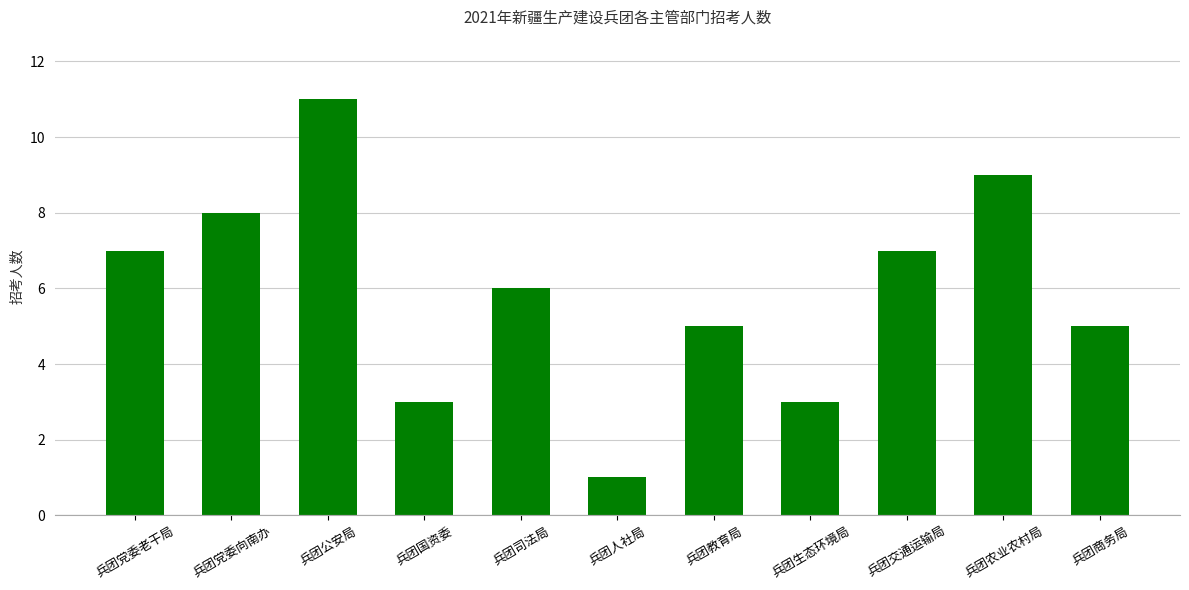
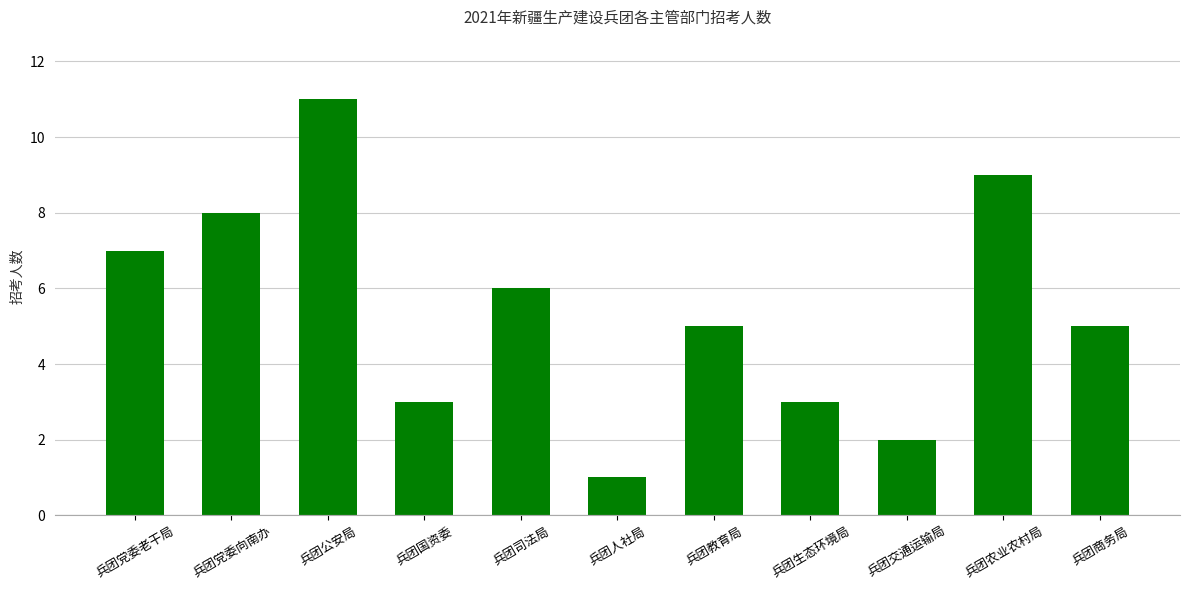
  {
    "兵团党委老干局": 7,
    "兵团党委向南办": 8,
    "兵团公安局": 11,
    "兵团国资委": 3,
    "兵团司法局": 6,
    "兵团人社局": 1,
    "兵团教育局": 5,
    "兵团生态环境局": 3,
-   "兵团交通运输局": 7,
+   "兵团交通运输局": 2,
    "兵团农业农村局": 9,
    "兵团商务局": 5
  }
